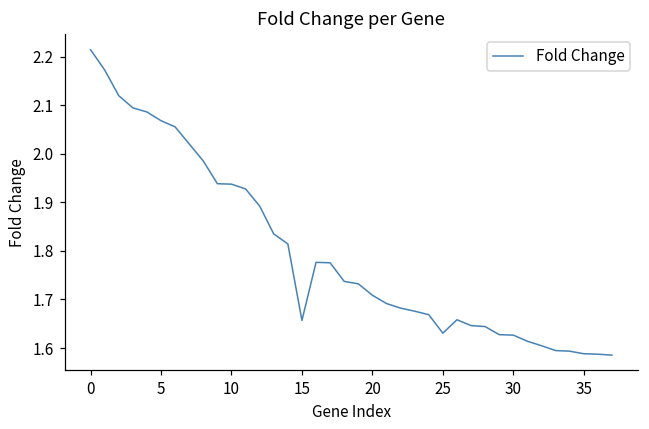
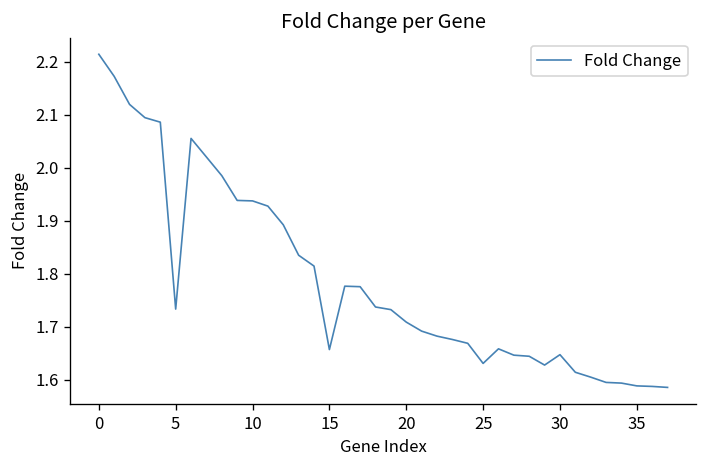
  {
    "0": 2.21,
-   "5": 2.07,
+   "5": 1.73,
    "10": 1.94,
    "15": 1.66,
    "20": 1.71,
    "25": 1.63,
-   "30": 1.63,
+   "30": 1.65,
    "35": 1.59
  }
